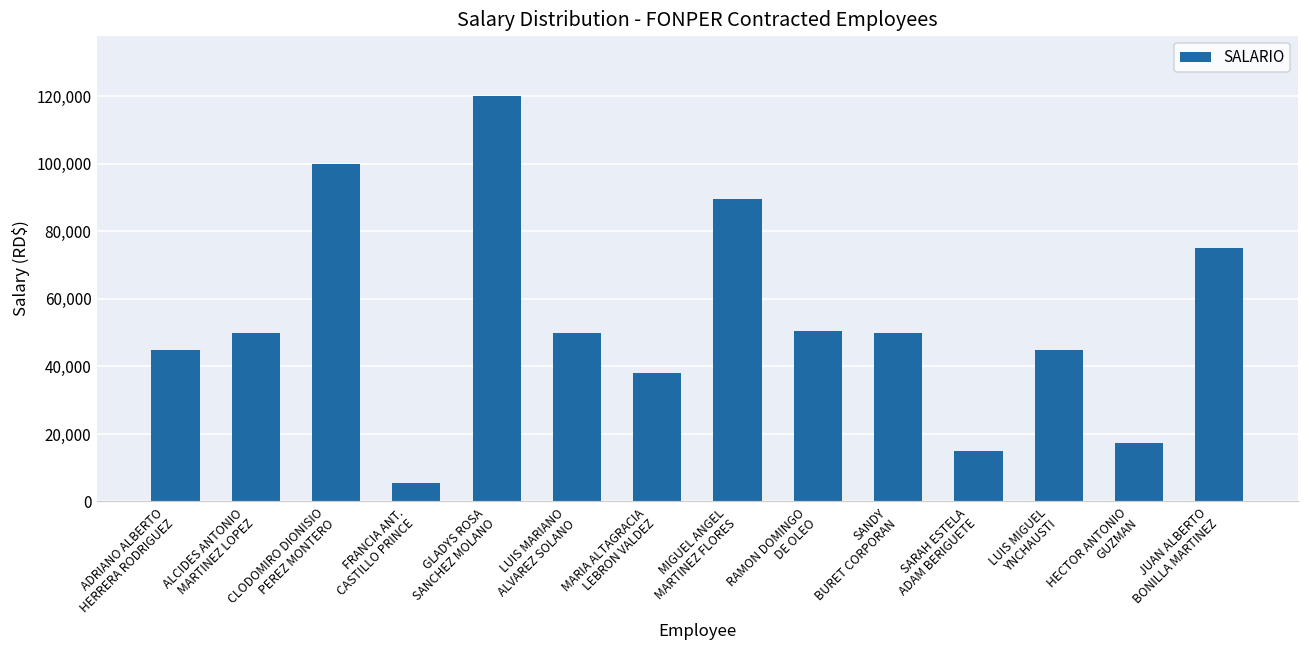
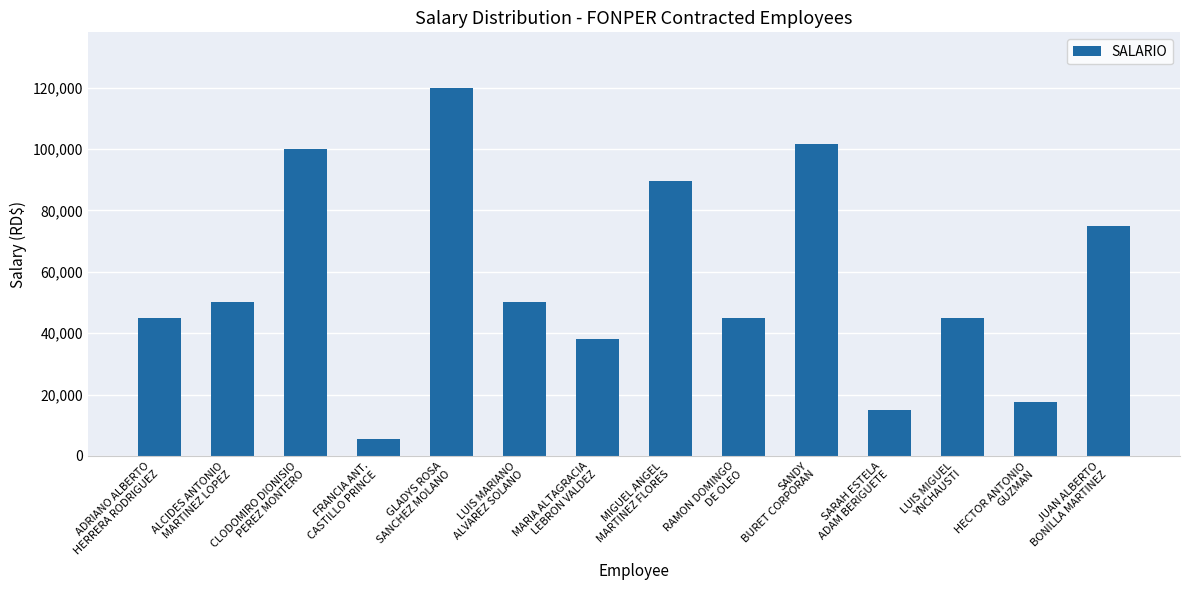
  {
    "ADRIANO ALBERTO HERRERA RODRIGUEZ": "45,000",
    "ALCIDES ANTONIO MARTINEZ LOPEZ": "50,000",
    "CLODOMIRO DIONISIO PEREZ MONTERO": "100,000",
    "FRANCIA ANT. CASTILLO PRINCE": "6,000",
    "GLADYS ROSA SANCHEZ MOLANO": "120,000",
    "LUIS MARIANO ALVAREZ SOLANO": "50,000",
    "MARIA ALTAGRACIA LEBRON VALDEZ": "38,000",
    "MIGUEL ANGEL MARTINEZ FLORES": "90,000",
-   "RAMON DOMINGO DE OLEO": "50,000",
-   "SANDY BURET CORPORAN": "50,000",
+   "RAMON DOMINGO DE OLEO": "45,000",
+   "SANDY BURET CORPORAN": "102,000",
    "SARAH ESTELA ADAM BERIGUETE": "15,000",
    "LUIS MIGUEL YNCHAUSTI": "45,000",
    "HECTOR ANTONIO GUZMAN": "17,000",
    "JUAN ALBERTO BONILLA MARTINEZ": "75,000"
  }
